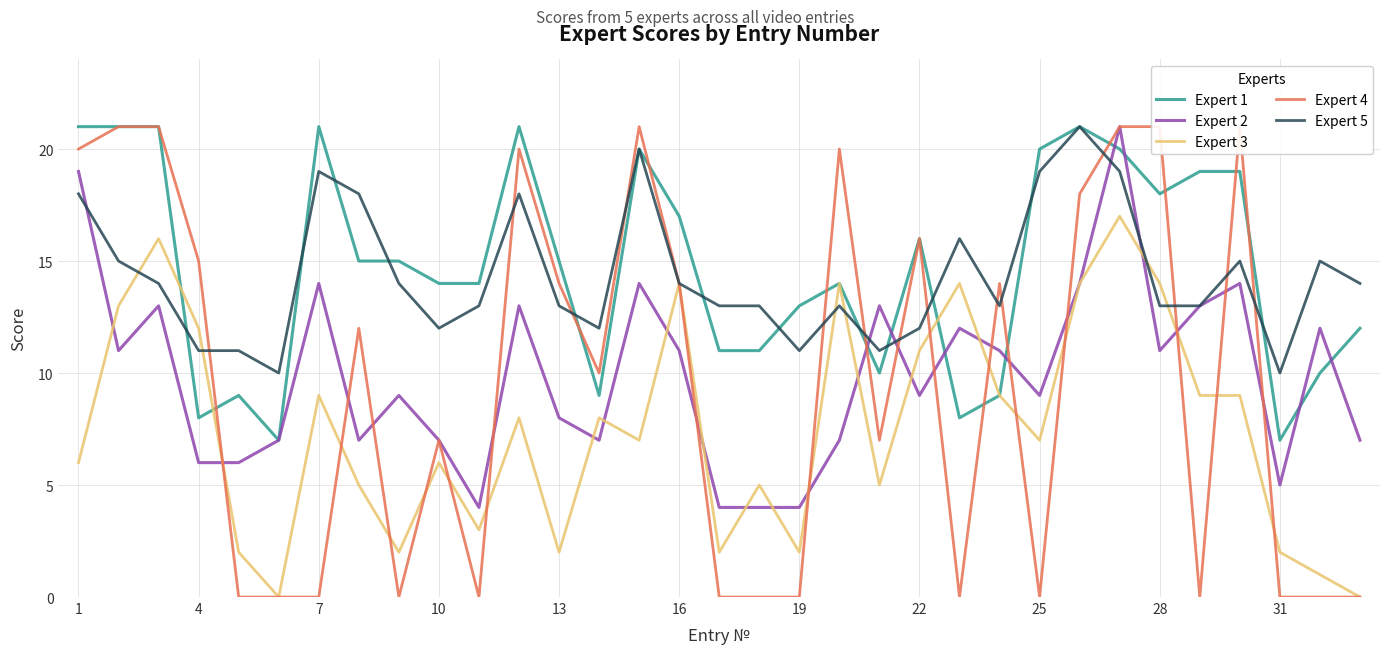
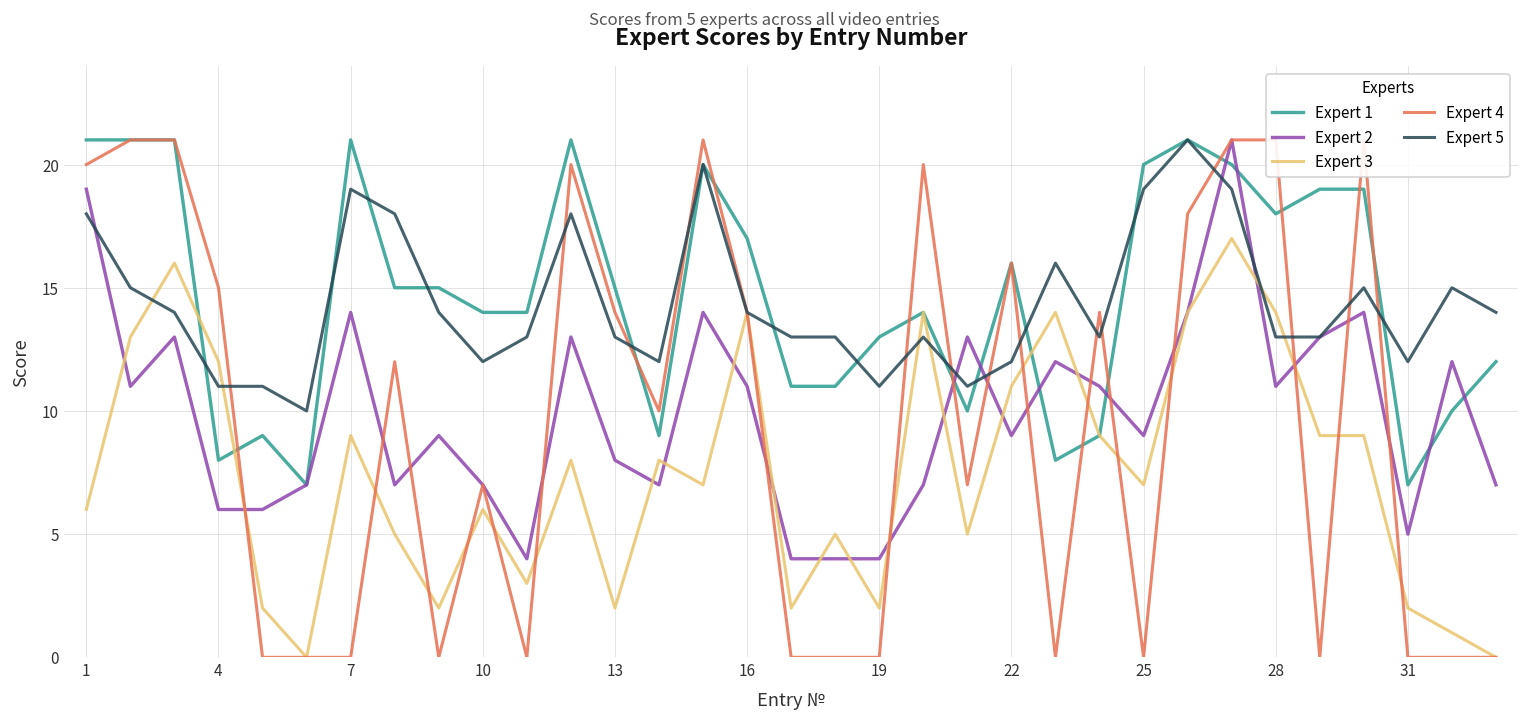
  {
    "Expert 1": {
      "1": 21,
      "4": 8,
      "7": 21,
      "10": 14,
      "13": 15,
      "16": 17,
      "19": 13,
      "25": 20,
      "28": 18,
      "31": 7
    },
    "Expert 2": {
      "1": 19,
      "4": 6,
      "7": 14,
      "13": 8,
      "16": 11,
      "19": 4,
      "22": 9,
      "25": 9,
      "28": 11,
      "31": 5
    },
    "Expert 3": {
      "1": 6,
      "4": 12,
      "7": 9,
      "10": 6,
      "13": 2,
      "19": 2,
      "22": 11,
      "25": 7,
      "28": 14,
      "31": 2
    },
    "Expert 4": {
      "1": 20,
      "4": 15,
      "7": 0,
      "13": 14,
      "19": 0,
      "25": 0,
      "31": 0
    },
    "Expert 5": {
      "1": 18,
      "4": 11,
      "7": 19,
      "10": 12,
      "13": 13,
      "19": 11,
      "22": 12,
      "25": 19,
      "28": 13,
-     "31": 10
+     "31": 12
    }
  }
